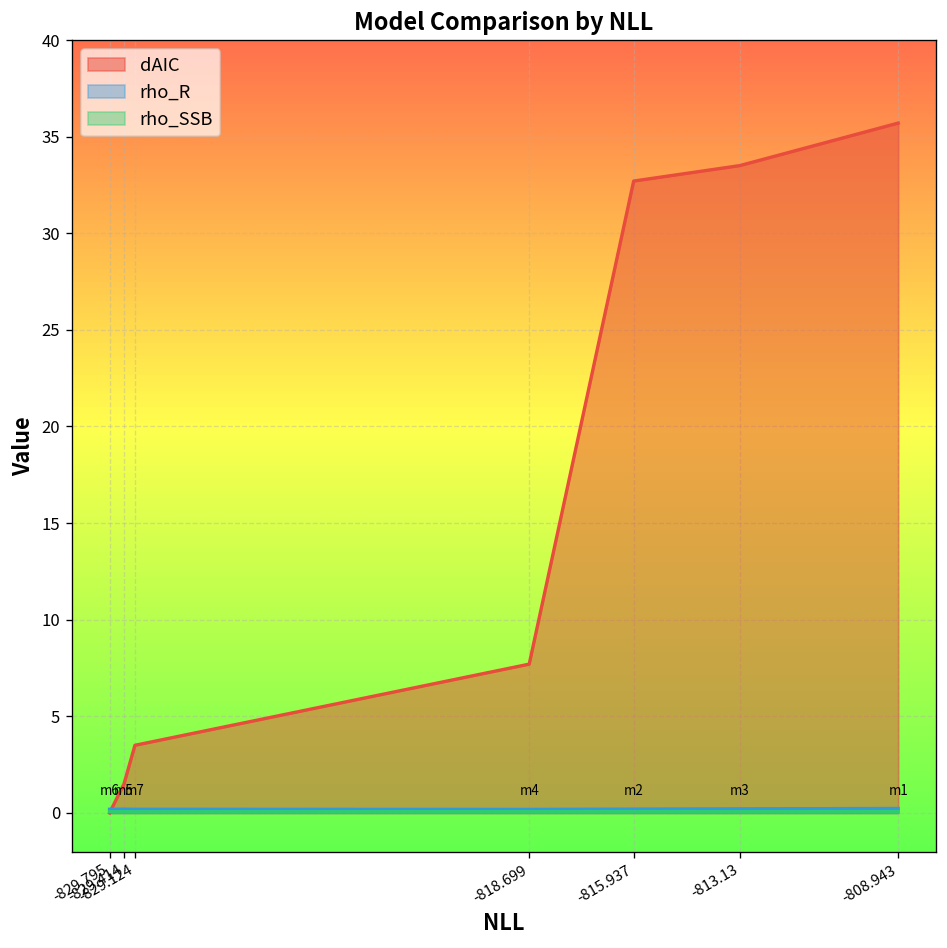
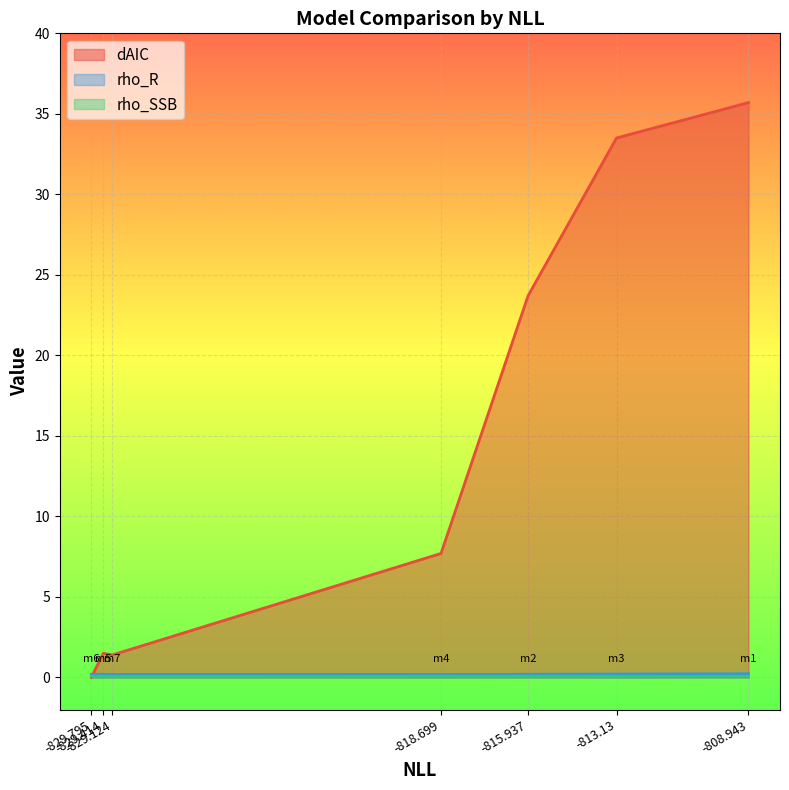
  {
    "dAIC": {
      "-829.414": 1.5,
-     "-829.124": 3.5,
+     "-829.124": 1.4,
      "-818.699": 7.7,
-     "-815.937": 32.7,
+     "-815.937": 23.7,
      "-813.13": 33.5,
      "-808.943": 35.7
    },
    "rho_R": {
      "-808.943": 0.2
    },
    "rho_SSB": {
      "-808.943": 0.1
    }
  }
